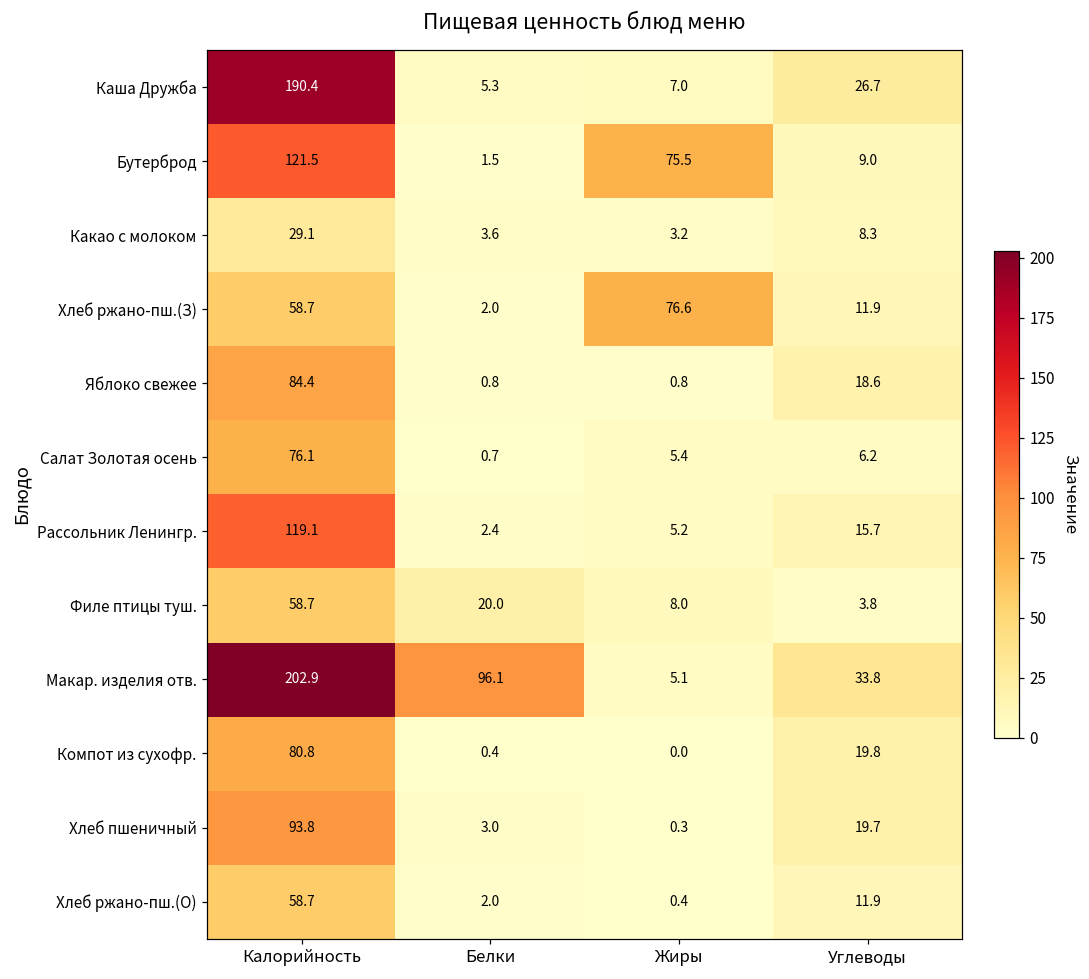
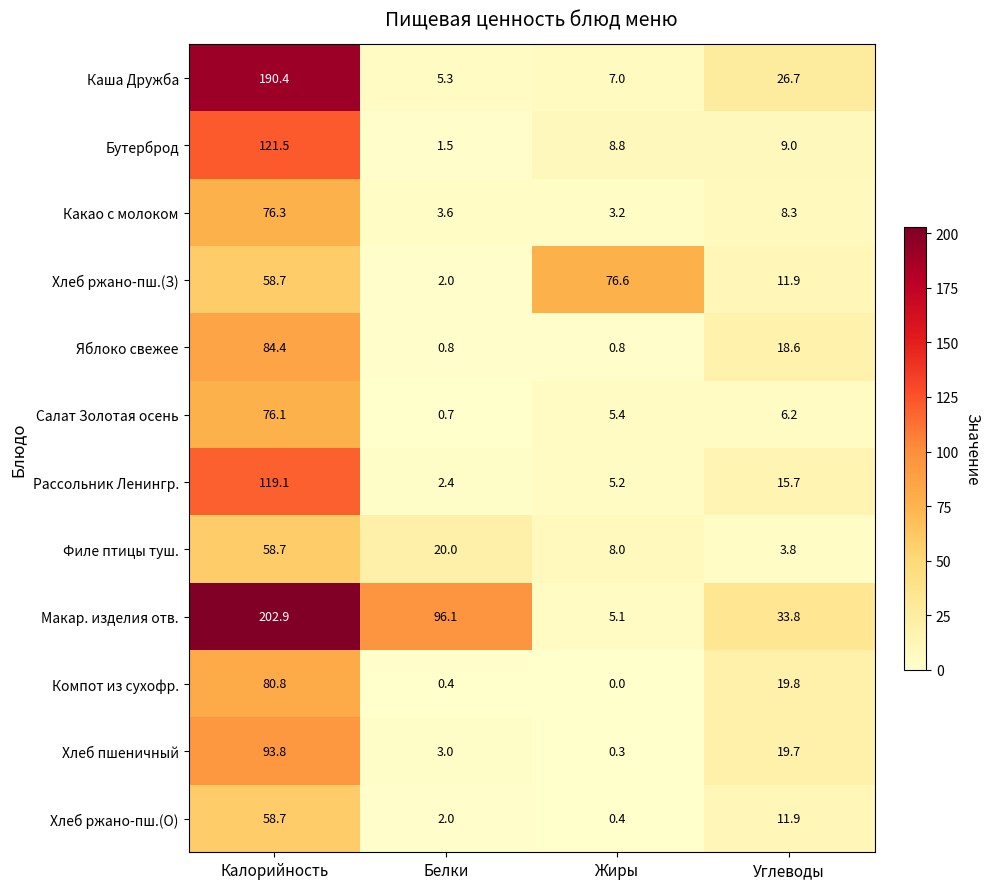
  {
    "Каша Дружба": {
      "Калорийность": 190.4,
      "Белки": 5.3,
      "Жиры": 7.0,
      "Углеводы": 26.7
    },
    "Бутерброд": {
      "Калорийность": 121.5,
      "Белки": 1.5,
-     "Жиры": 75.5,
+     "Жиры": 8.8,
      "Углеводы": 9.0
    },
    "Какао с молоком": {
-     "Калорийность": 29.1,
+     "Калорийность": 76.3,
      "Белки": 3.6,
      "Жиры": 3.2,
      "Углеводы": 8.3
    },
    "Хлеб ржано-пш.(З)": {
      "Калорийность": 58.7,
      "Белки": 2.0,
      "Жиры": 76.6,
      "Углеводы": 11.9
    },
    "Яблоко свежее": {
      "Калорийность": 84.4,
      "Белки": 0.8,
      "Жиры": 0.8,
      "Углеводы": 18.6
    },
    "Салат Золотая осень": {
      "Калорийность": 76.1,
      "Белки": 0.7,
      "Жиры": 5.4,
      "Углеводы": 6.2
    },
    "Рассольник Ленингр.": {
      "Калорийность": 119.1,
      "Белки": 2.4,
      "Жиры": 5.2,
      "Углеводы": 15.7
    },
    "Филе птицы туш.": {
      "Калорийность": 58.7,
      "Белки": 20.0,
      "Жиры": 8.0,
      "Углеводы": 3.8
    },
    "Макар. изделия отв.": {
      "Калорийность": 202.9,
      "Белки": 96.1,
      "Жиры": 5.1,
      "Углеводы": 33.8
    },
    "Компот из сухофр.": {
      "Калорийность": 80.8,
      "Белки": 0.4,
      "Жиры": 0.0,
      "Углеводы": 19.8
    },
    "Хлеб пшеничный": {
      "Калорийность": 93.8,
      "Белки": 3.0,
      "Жиры": 0.3,
      "Углеводы": 19.7
    },
    "Хлеб ржано-пш.(О)": {
      "Калорийность": 58.7,
      "Белки": 2.0,
      "Жиры": 0.4,
      "Углеводы": 11.9
    }
  }
